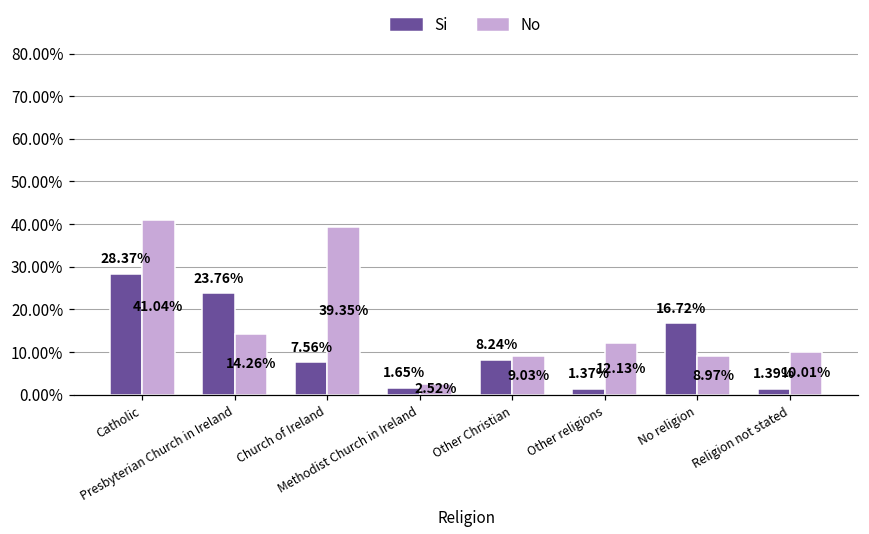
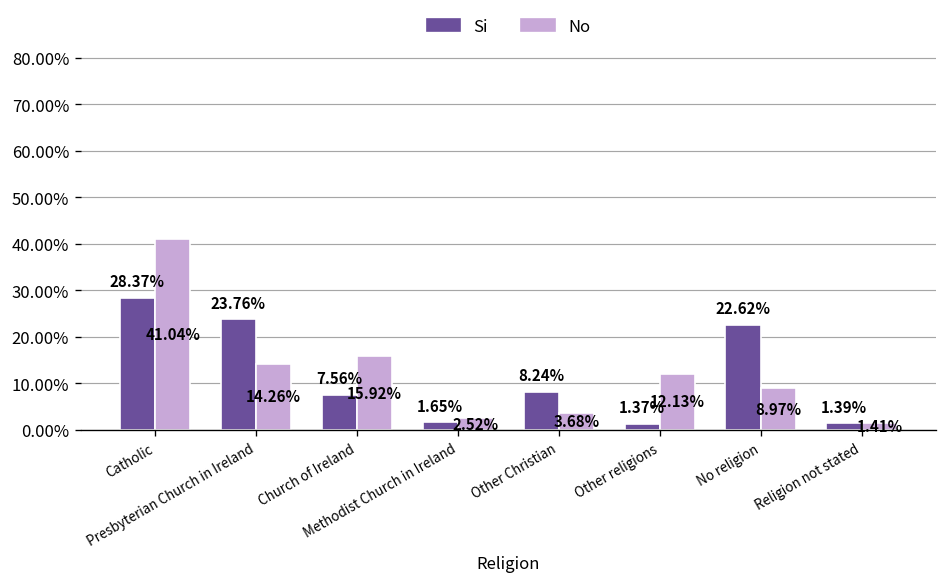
  {
    "Si": {
      "Catholic": "28.37%",
      "Presbyterian Church in Ireland": "23.76%",
      "Church of Ireland": "7.56%",
      "Methodist Church in Ireland": "1.65%",
      "Other Christian": "8.24%",
-     "No religion": "16.72%",
+     "No religion": "22.62%",
      "Religion not stated": "1.39%"
    },
    "No": {
      "Catholic": "41.04%",
      "Presbyterian Church in Ireland": "14.26%",
-     "Church of Ireland": "39.35%",
+     "Church of Ireland": "15.92%",
      "Methodist Church in Ireland": "2.52%",
-     "Other Christian": "9.03%",
+     "Other Christian": "3.68%",
      "No religion": "8.97%",
-     "Religion not stated": "10.01%"
+     "Religion not stated": "1.41%"
    }
  }
